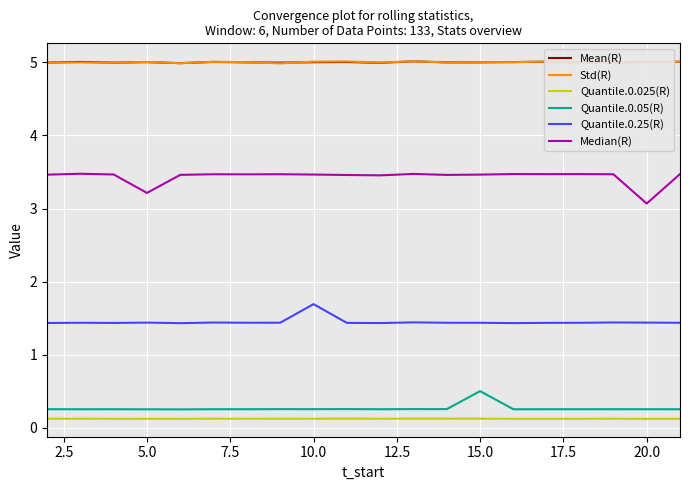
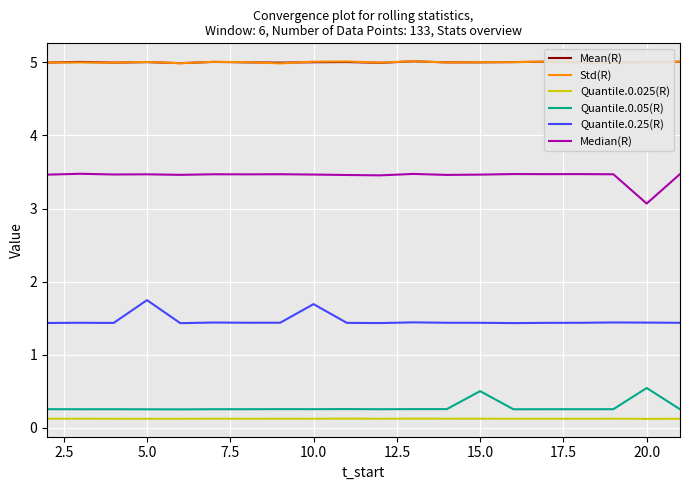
  {
    "Quantile.0.025(R)": {
      "5.0": 0.1,
      "10.0": 0.1,
      "15.0": 0.1,
      "20.0": 0.1
    },
    "Quantile.0.05(R)": {
      "5.0": 0.3,
      "10.0": 0.3,
      "15.0": 0.5,
-     "20.0": 0.3
+     "20.0": 0.5
    },
    "Quantile.0.25(R)": {
-     "5.0": 1.4,
+     "5.0": 1.7,
      "10.0": 1.7,
      "15.0": 1.4,
      "20.0": 1.4
    },
    "Median(R)": {
-     "5.0": 3.2,
+     "5.0": 3.5,
      "10.0": 3.5,
      "15.0": 3.5,
      "20.0": 3.1
    }
  }
